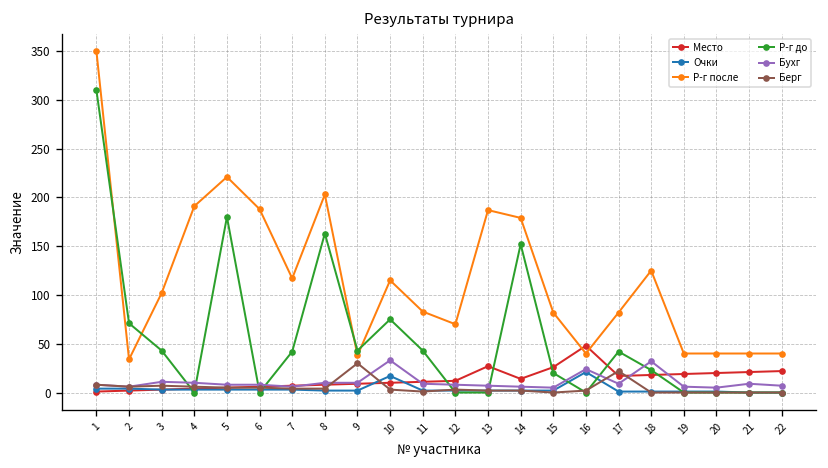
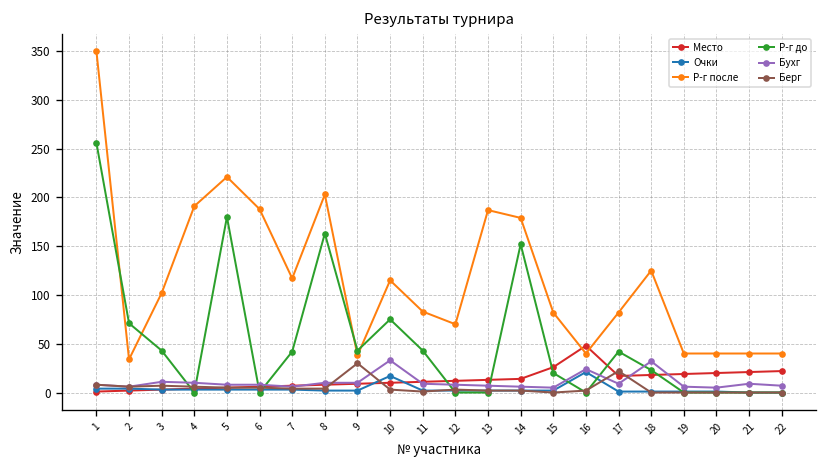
  {
    "Место": {
      "10": 10,
      "12": 10,
-     "13": 30,
+     "13": 10,
      "14": 10,
      "15": 30,
      "16": 50,
      "17": 20,
      "18": 20,
      "19": 20,
      "20": 20,
      "21": 20,
      "22": 20
    },
    "Очки": {
      "9": 0,
      "10": 20,
      "17": 0
    },
    "Р-г после": {
      "1": 350,
      "2": 30,
      "3": 100,
      "4": 190,
      "5": 220,
      "6": 190,
      "7": 120,
      "8": 200,
      "9": 40,
      "10": 120,
      "11": 80,
      "12": 70,
      "13": 190,
      "14": 180,
      "15": 80,
      "16": 40,
      "17": 80,
      "18": 130,
      "19": 40,
      "20": 40,
      "21": 40,
      "22": 40
    },
    "Р-г до": {
-     "1": 310,
+     "1": 260,
      "2": 70,
      "3": 40,
      "5": 180,
      "7": 40,
      "8": 160,
      "9": 40,
      "10": 80,
      "11": 40,
      "14": 150,
      "15": 20,
      "17": 40,
      "18": 20
    },
    "Бухг": {
      "3": 10,
      "4": 10,
      "10": 30,
      "12": 10,
      "13": 10,
      "14": 10,
      "17": 10,
      "18": 30,
      "19": 10,
      "20": 10,
      "21": 10,
      "22": 10
    },
    "Берг": {
      "3": 10,
      "9": 30,
      "10": 0,
      "17": 20
    }
  }
